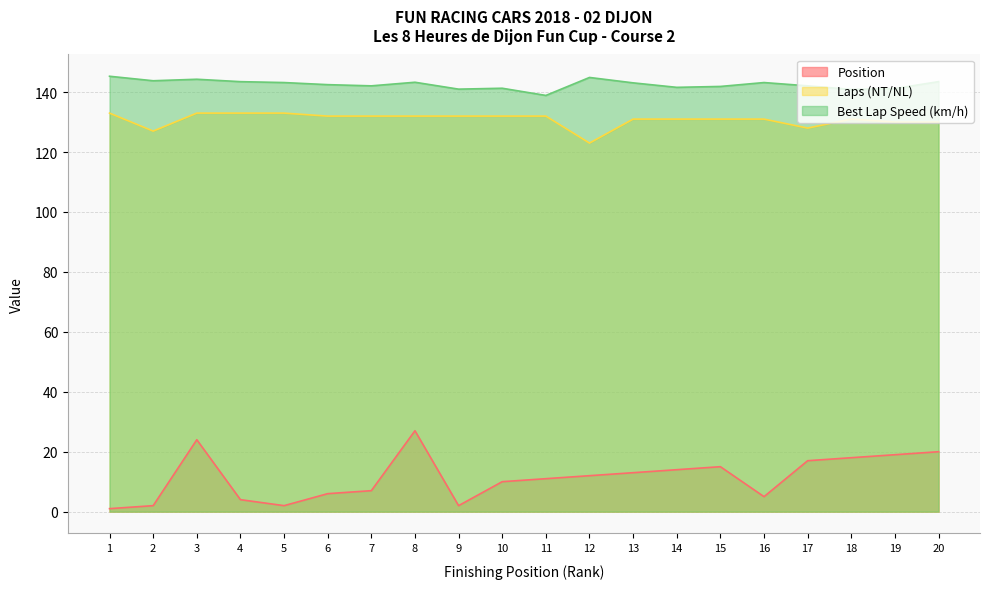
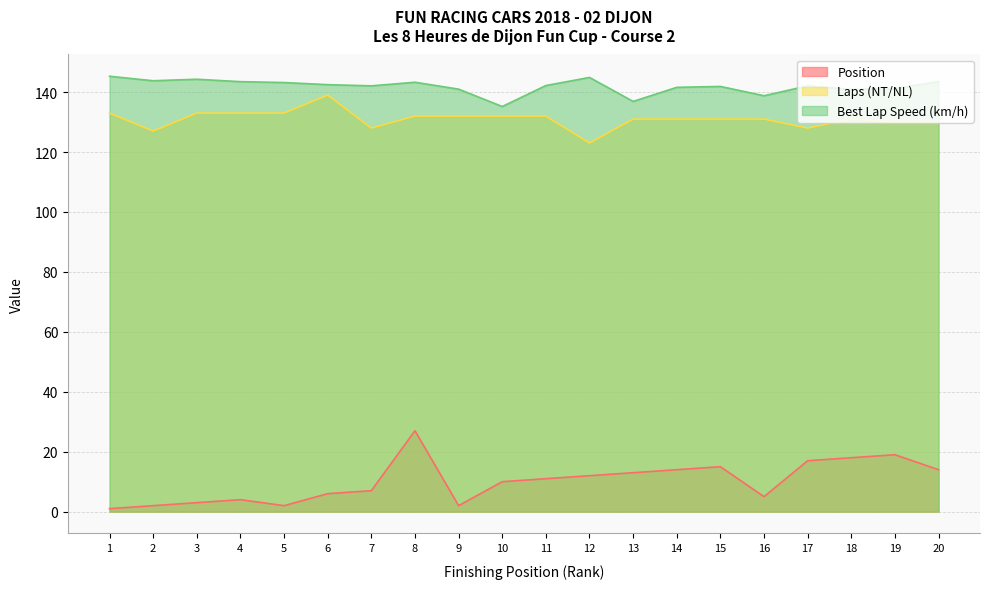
  {
    "Position": {
      "1": 1,
      "2": 2,
-     "3": 24,
+     "3": 3,
      "4": 4,
      "5": 2,
      "6": 6,
      "7": 7,
      "8": 27,
      "9": 2,
      "10": 10,
      "11": 11,
      "12": 12,
      "13": 13,
      "14": 14,
      "15": 15,
      "16": 5,
      "17": 17,
      "18": 18,
      "19": 19,
-     "20": 20
+     "20": 14
    },
    "Laps (NT/NL)": {
      "1": 133,
      "2": 127,
      "3": 133,
      "4": 133,
      "5": 133,
-     "6": 132,
-     "7": 132,
+     "6": 139,
+     "7": 128,
      "8": 132,
      "9": 132,
      "10": 132,
      "11": 132,
      "12": 123,
      "13": 131,
      "14": 131,
      "15": 131,
      "16": 131,
      "17": 128
    },
    "Best Lap Speed (km/h)": {
      "1": 145,
      "2": 144,
      "3": 144,
      "4": 144,
      "5": 143,
      "6": 143,
      "7": 142,
      "8": 143,
      "9": 141,
-     "10": 141,
-     "11": 139,
+     "10": 135,
+     "11": 142,
      "12": 145,
-     "13": 143,
+     "13": 137,
      "14": 142,
      "15": 142,
-     "16": 143
+     "16": 139
    }
  }
